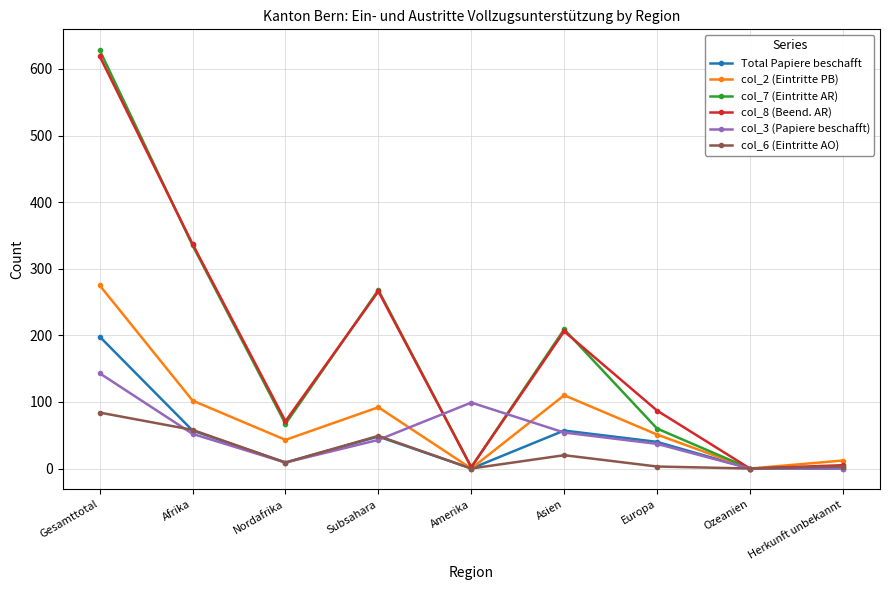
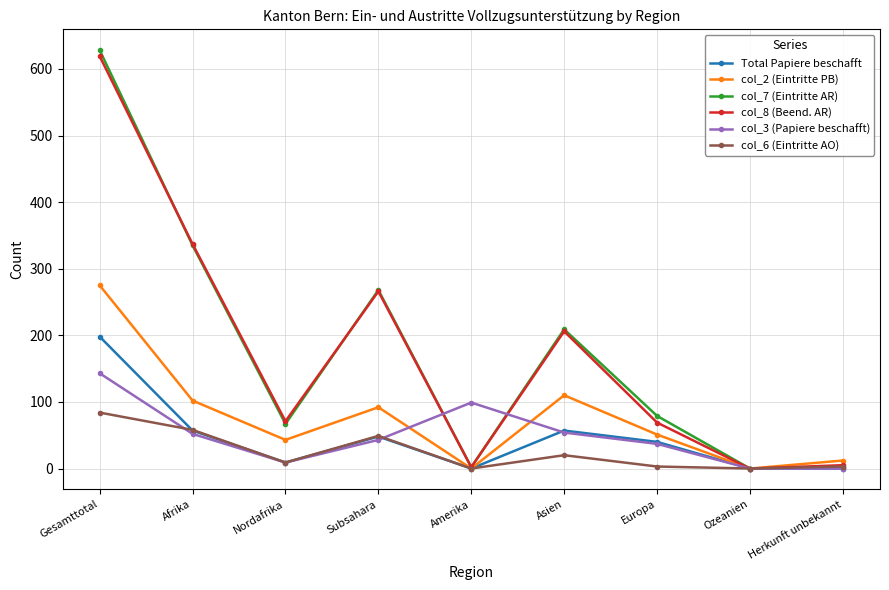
  {
    "Total Papiere beschafft": {
      "Gesamttotal": 200
    },
    "col_2 (Eintritte PB)": {
      "Gesamttotal": 280,
      "Afrika": 100,
      "Nordafrika": 40,
      "Subsahara": 90,
      "Asien": 110,
      "Europa": 50,
      "Herkunft unbekannt": 10
    },
    "col_7 (Eintritte AR)": {
      "Gesamttotal": 630,
      "Nordafrika": 70,
-     "Europa": 60
+     "Europa": 80
    },
    "col_8 (Beend. AR)": {
      "Gesamttotal": 620,
      "Nordafrika": 70,
-     "Europa": 90
+     "Europa": 70
    },
    "col_3 (Papiere beschafft)": {
      "Gesamttotal": 140,
      "Afrika": 50,
      "Subsahara": 40,
      "Amerika": 100
    },
    "col_6 (Eintritte AO)": {
      "Gesamttotal": 80,
      "Asien": 20,
      "Europa": 0
    }
  }
